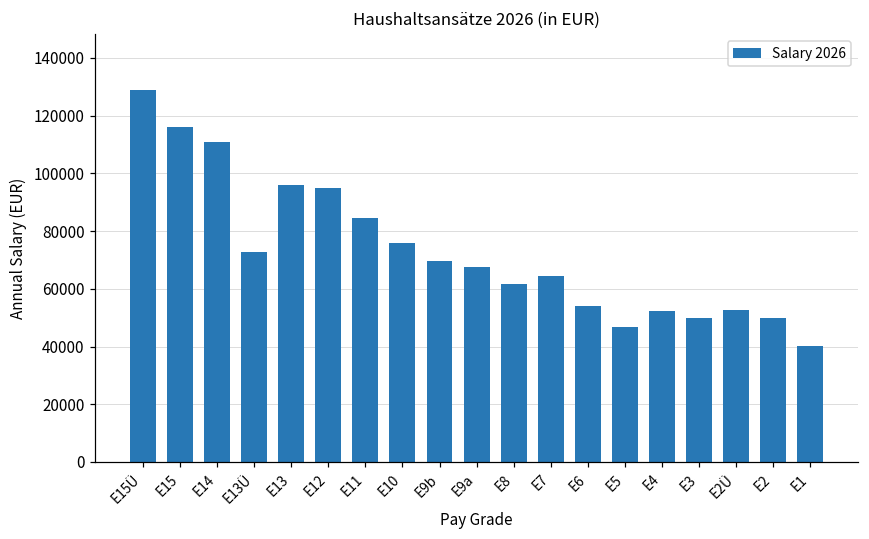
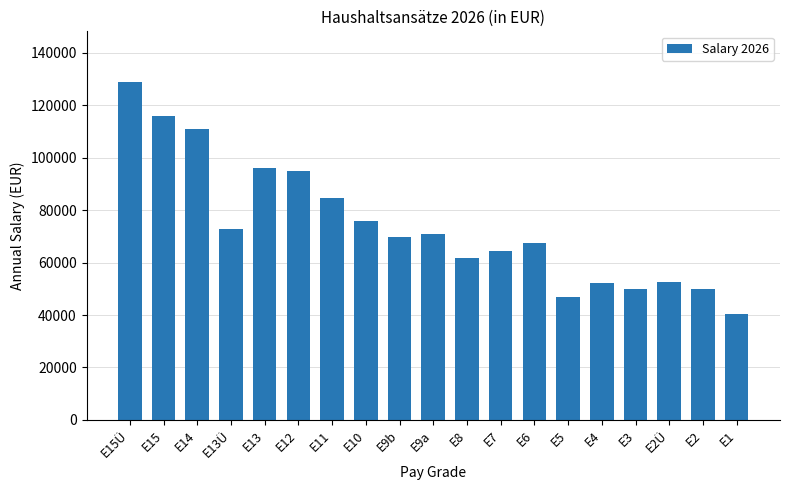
  {
    "E15Ü": 129000,
    "E15": 116000,
    "E14": 111000,
    "E13Ü": 73000,
    "E13": 96000,
    "E12": 95000,
    "E11": 85000,
    "E10": 76000,
    "E9b": 70000,
-   "E9a": 68000,
+   "E9a": 71000,
    "E8": 62000,
    "E7": 64000,
-   "E6": 54000,
+   "E6": 67000,
    "E5": 47000,
    "E4": 52000,
    "E3": 50000,
    "E2Ü": 53000,
    "E2": 50000,
    "E1": 40000
  }
